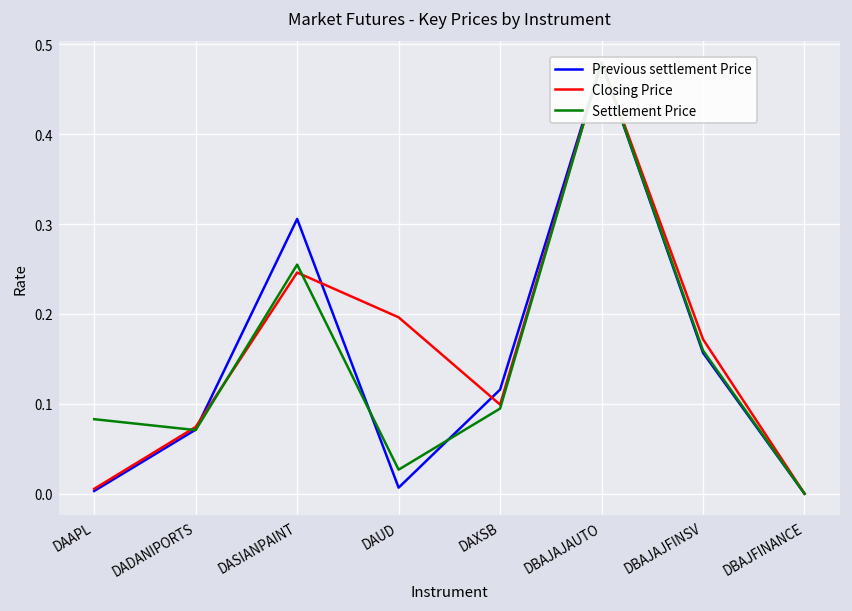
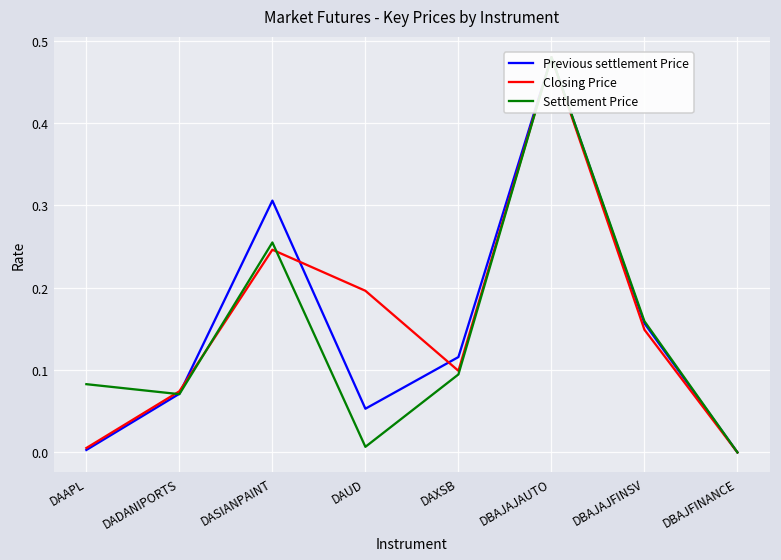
  {
    "Previous settlement Price": {
      "DASIANPAINT": 0.31,
-     "DAUD": 0.01,
+     "DAUD": 0.05,
      "DAXSB": 0.12
    },
    "Closing Price": {
      "DASIANPAINT": 0.25,
      "DAUD": 0.20,
      "DAXSB": 0.10,
-     "DBAJAJFINSV": 0.17
+     "DBAJAJFINSV": 0.15
    },
    "Settlement Price": {
      "DAAPL": 0.08,
      "DASIANPAINT": 0.25,
-     "DAUD": 0.03,
+     "DAUD": 0.01,
      "DAXSB": 0.09
    }
  }
